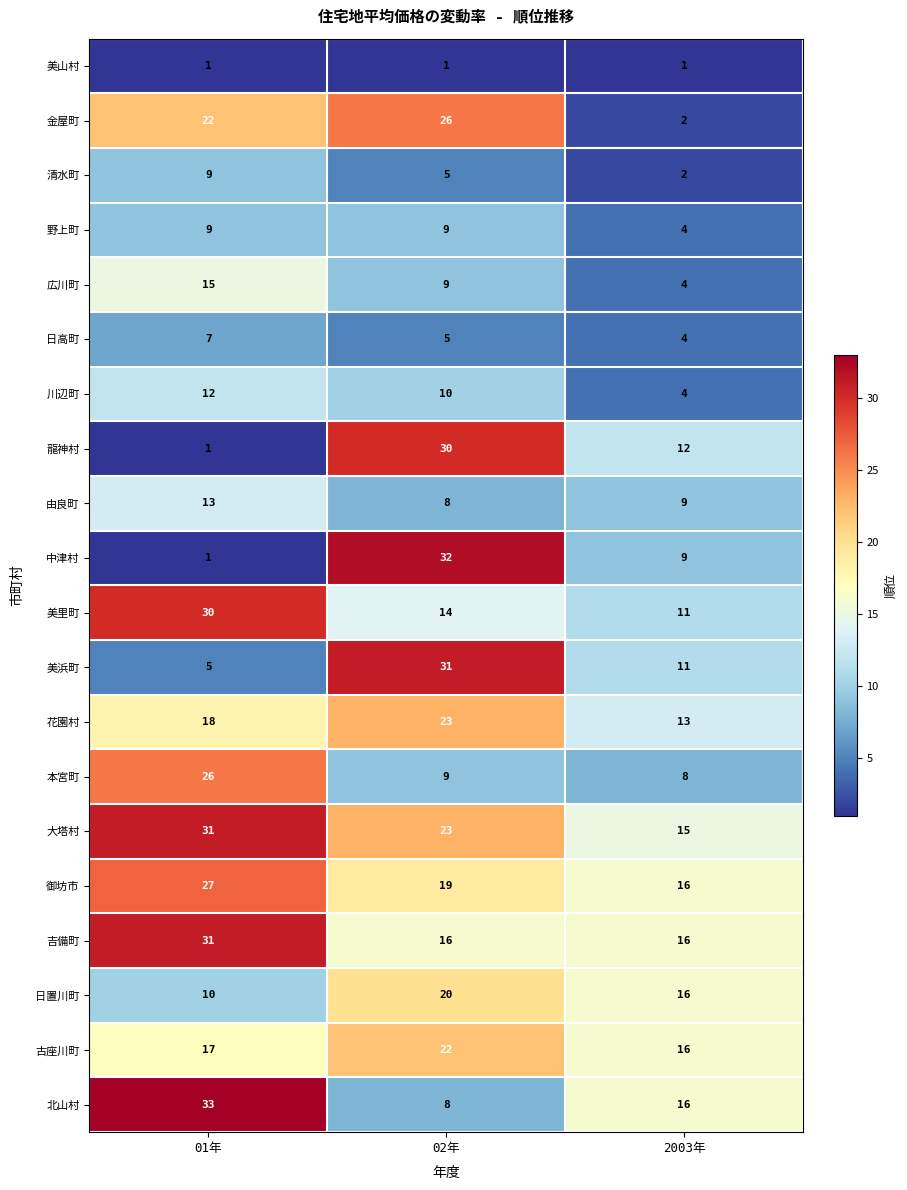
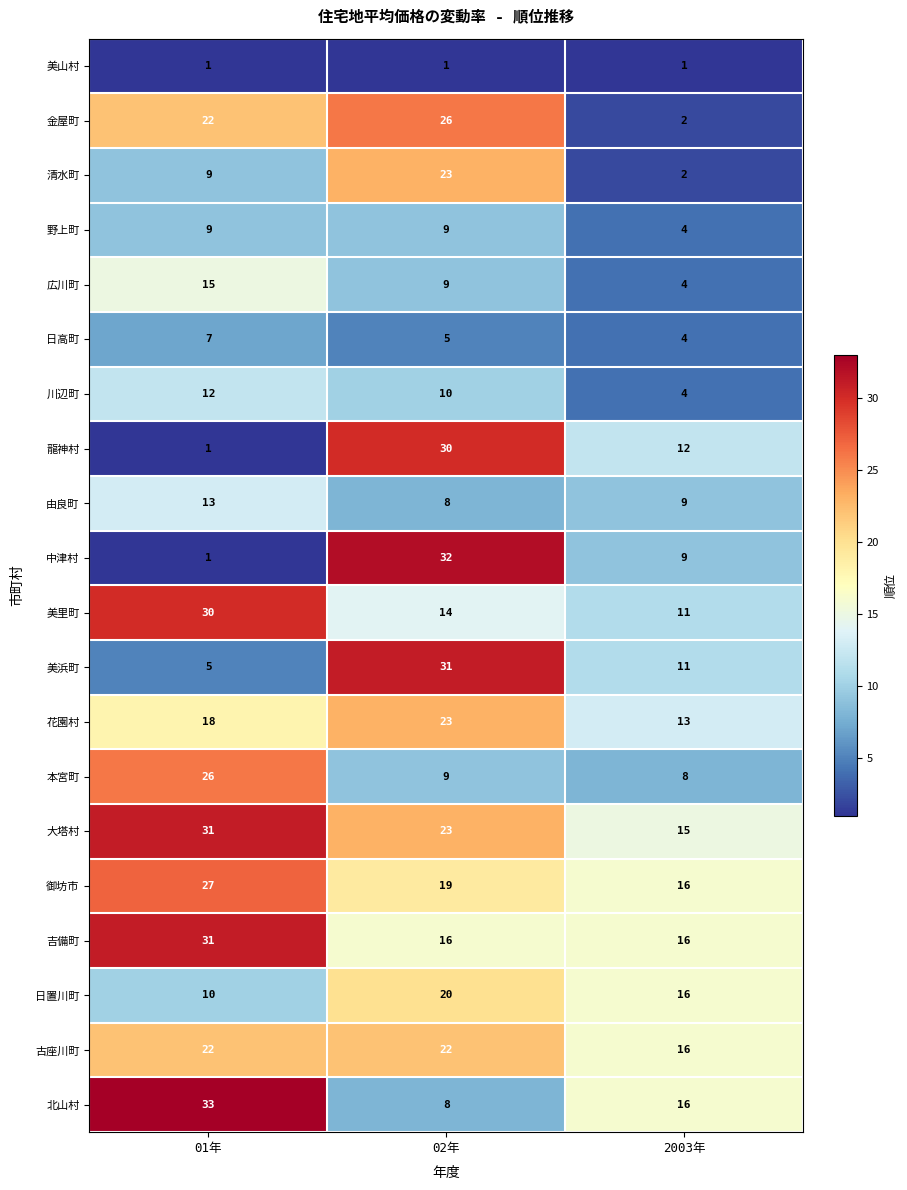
  {
    "美山村": {
      "01年": 1,
      "02年": 1,
      "2003年": 1
    },
    "金屋町": {
      "01年": 22,
      "02年": 26,
      "2003年": 2
    },
    "清水町": {
      "01年": 9,
-     "02年": 5,
+     "02年": 23,
      "2003年": 2
    },
    "野上町": {
      "01年": 9,
      "02年": 9,
      "2003年": 4
    },
    "広川町": {
      "01年": 15,
      "02年": 9,
      "2003年": 4
    },
    "日高町": {
      "01年": 7,
      "02年": 5,
      "2003年": 4
    },
    "川辺町": {
      "01年": 12,
      "02年": 10,
      "2003年": 4
    },
    "龍神村": {
      "01年": 1,
      "02年": 30,
      "2003年": 12
    },
    "由良町": {
      "01年": 13,
      "02年": 8,
      "2003年": 9
    },
    "中津村": {
      "01年": 1,
      "02年": 32,
      "2003年": 9
    },
    "美里町": {
      "01年": 30,
      "02年": 14,
      "2003年": 11
    },
    "美浜町": {
      "01年": 5,
      "02年": 31,
      "2003年": 11
    },
    "花園村": {
      "01年": 18,
      "02年": 23,
      "2003年": 13
    },
    "本宮町": {
      "01年": 26,
      "02年": 9,
      "2003年": 8
    },
    "大塔村": {
      "01年": 31,
      "02年": 23,
      "2003年": 15
    },
    "御坊市": {
      "01年": 27,
      "02年": 19,
      "2003年": 16
    },
    "吉備町": {
      "01年": 31,
      "02年": 16,
      "2003年": 16
    },
    "日置川町": {
      "01年": 10,
      "02年": 20,
      "2003年": 16
    },
    "古座川町": {
-     "01年": 17,
+     "01年": 22,
      "02年": 22,
      "2003年": 16
    },
    "北山村": {
      "01年": 33,
      "02年": 8,
      "2003年": 16
    }
  }
